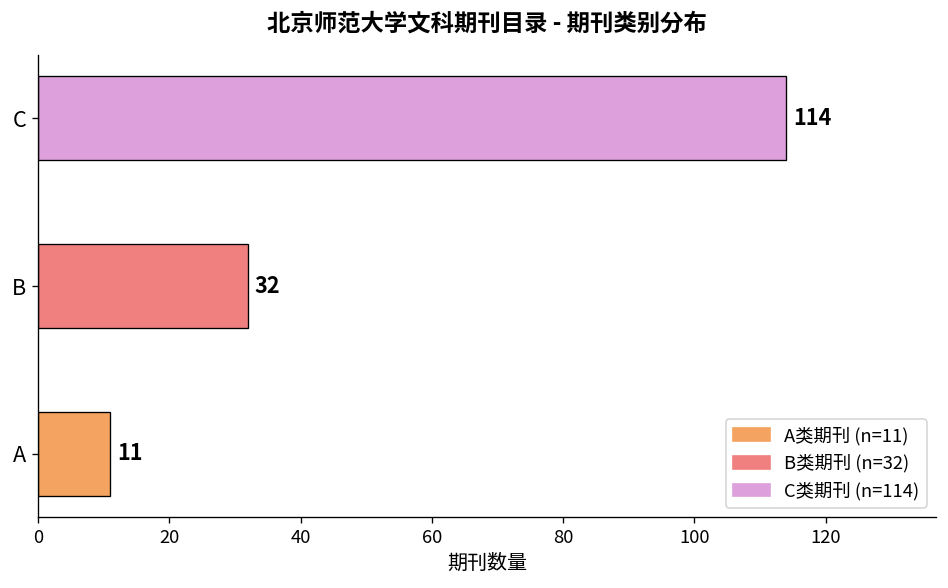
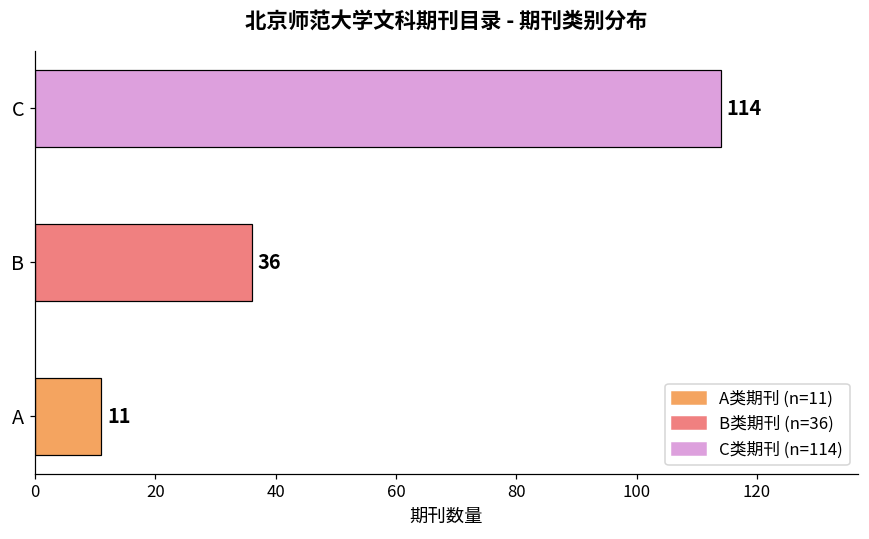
  {
    "C": 114,
-   "B": 32,
+   "B": 36,
    "A": 11
  }
